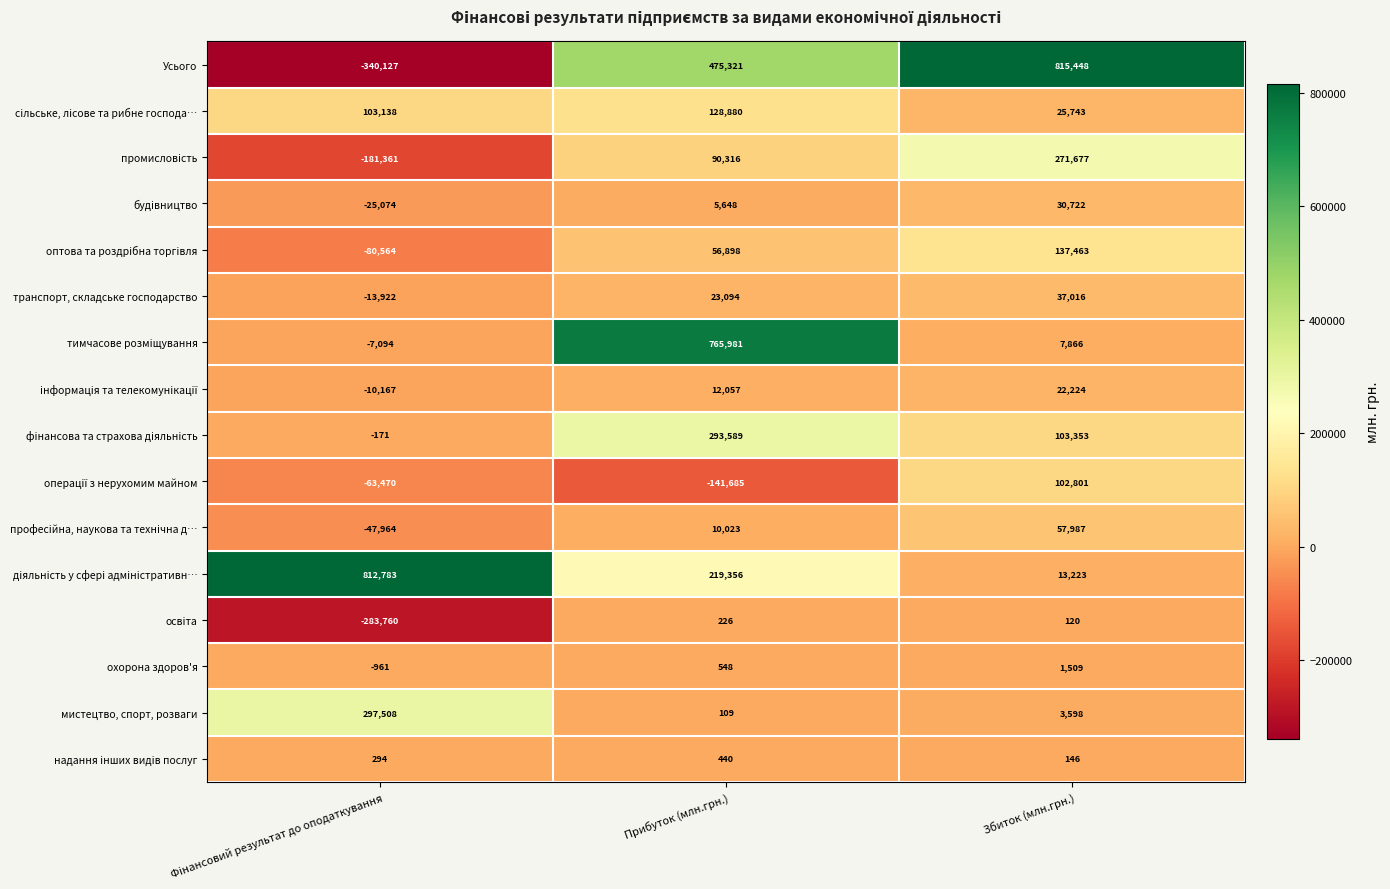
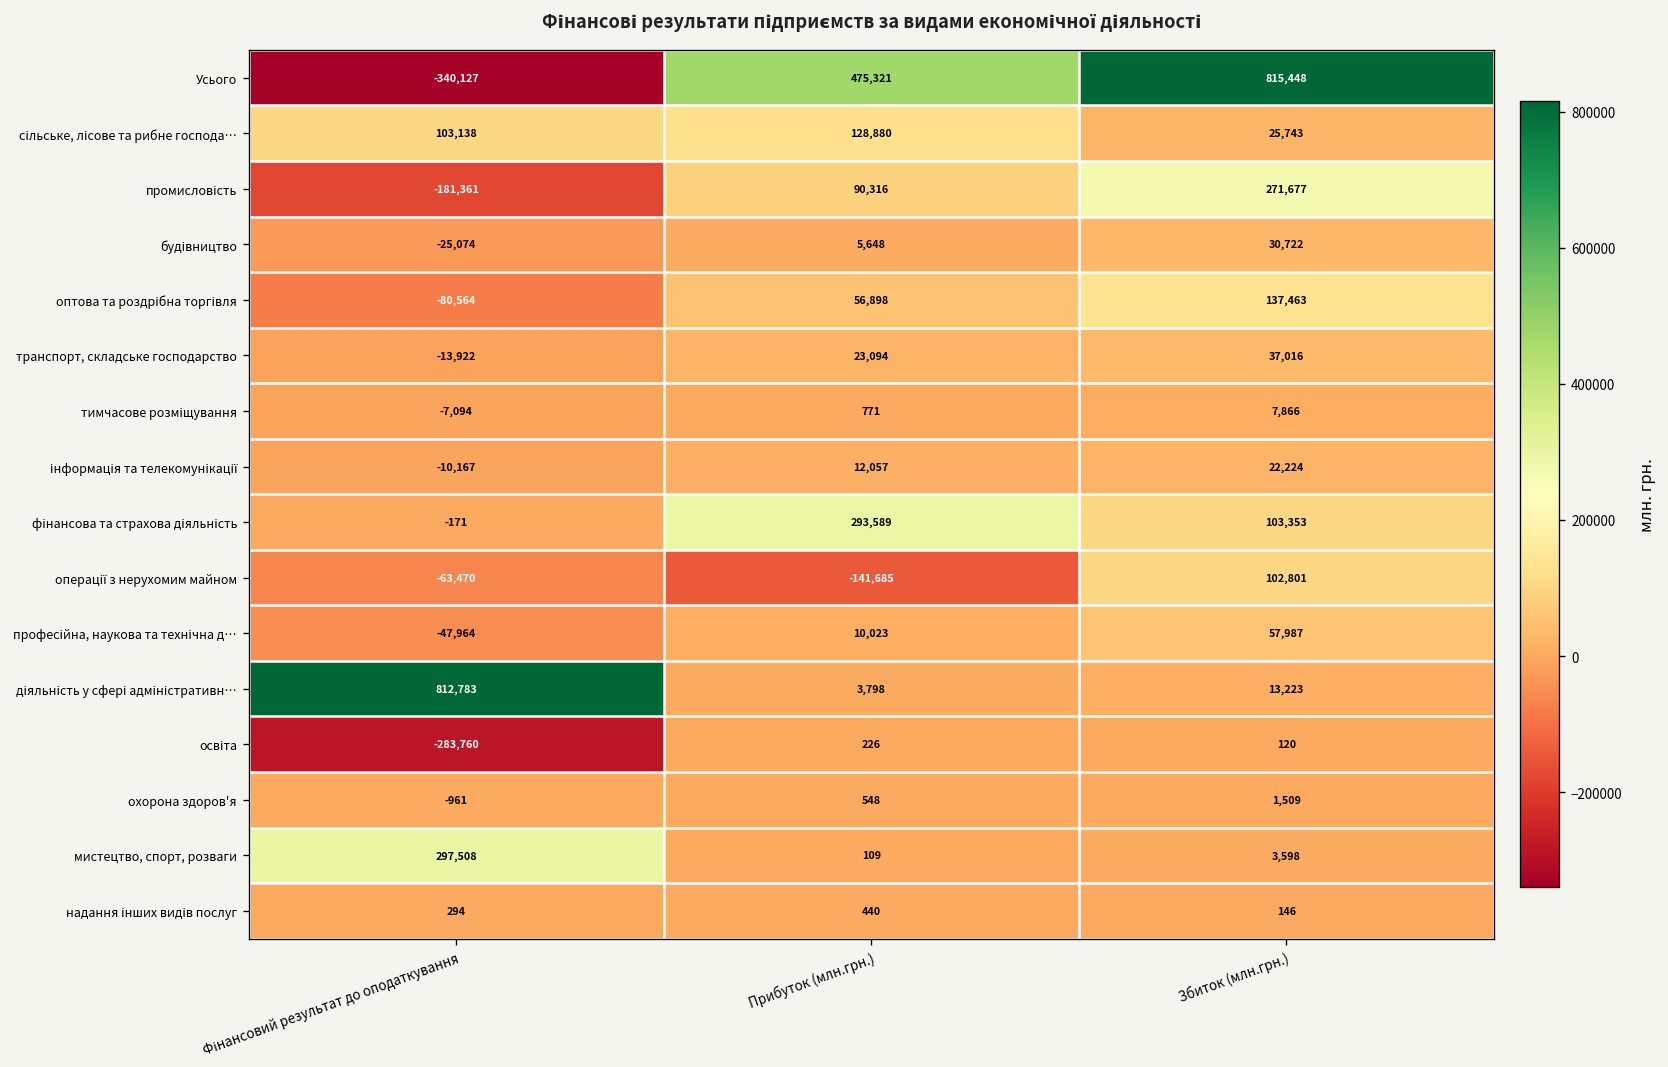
  {
    "Усього": {
      "Фінансовий результат до оподаткування": "-340,127",
      "Прибуток (млн.грн.)": "475,321",
      "Збиток (млн.грн.)": "815,448"
    },
    "сільське, лісове та рибне господа…": {
      "Фінансовий результат до оподаткування": "103,138",
      "Прибуток (млн.грн.)": "128,880",
      "Збиток (млн.грн.)": "25,743"
    },
    "промисловість": {
      "Фінансовий результат до оподаткування": "-181,361",
      "Прибуток (млн.грн.)": "90,316",
      "Збиток (млн.грн.)": "271,677"
    },
    "будівництво": {
      "Фінансовий результат до оподаткування": "-25,074",
      "Прибуток (млн.грн.)": "5,648",
      "Збиток (млн.грн.)": "30,722"
    },
    "оптова та роздрібна торгівля": {
      "Фінансовий результат до оподаткування": "-80,564",
      "Прибуток (млн.грн.)": "56,898",
      "Збиток (млн.грн.)": "137,463"
    },
    "транспорт, складське господарство": {
      "Фінансовий результат до оподаткування": "-13,922",
      "Прибуток (млн.грн.)": "23,094",
      "Збиток (млн.грн.)": "37,016"
    },
    "тимчасове розміщування": {
      "Фінансовий результат до оподаткування": "-7,094",
-     "Прибуток (млн.грн.)": "765,981",
+     "Прибуток (млн.грн.)": "771",
      "Збиток (млн.грн.)": "7,866"
    },
    "інформація та телекомунікації": {
      "Фінансовий результат до оподаткування": "-10,167",
      "Прибуток (млн.грн.)": "12,057",
      "Збиток (млн.грн.)": "22,224"
    },
    "фінансова та страхова діяльність": {
      "Фінансовий результат до оподаткування": "-171",
      "Прибуток (млн.грн.)": "293,589",
      "Збиток (млн.грн.)": "103,353"
    },
    "операції з нерухомим майном": {
      "Фінансовий результат до оподаткування": "-63,470",
      "Прибуток (млн.грн.)": "-141,685",
      "Збиток (млн.грн.)": "102,801"
    },
    "професійна, наукова та технічна д…": {
      "Фінансовий результат до оподаткування": "-47,964",
      "Прибуток (млн.грн.)": "10,023",
      "Збиток (млн.грн.)": "57,987"
    },
    "діяльність у сфері адміністративн…": {
      "Фінансовий результат до оподаткування": "812,783",
-     "Прибуток (млн.грн.)": "219,356",
+     "Прибуток (млн.грн.)": "3,798",
      "Збиток (млн.грн.)": "13,223"
    },
    "освіта": {
      "Фінансовий результат до оподаткування": "-283,760",
      "Прибуток (млн.грн.)": "226",
      "Збиток (млн.грн.)": "120"
    },
    "охорона здоров'я": {
      "Фінансовий результат до оподаткування": "-961",
      "Прибуток (млн.грн.)": "548",
      "Збиток (млн.грн.)": "1,509"
    },
    "мистецтво, спорт, розваги": {
      "Фінансовий результат до оподаткування": "297,508",
      "Прибуток (млн.грн.)": "109",
      "Збиток (млн.грн.)": "3,598"
    },
    "надання інших видів послуг": {
      "Фінансовий результат до оподаткування": "294",
      "Прибуток (млн.грн.)": "440",
      "Збиток (млн.грн.)": "146"
    }
  }
